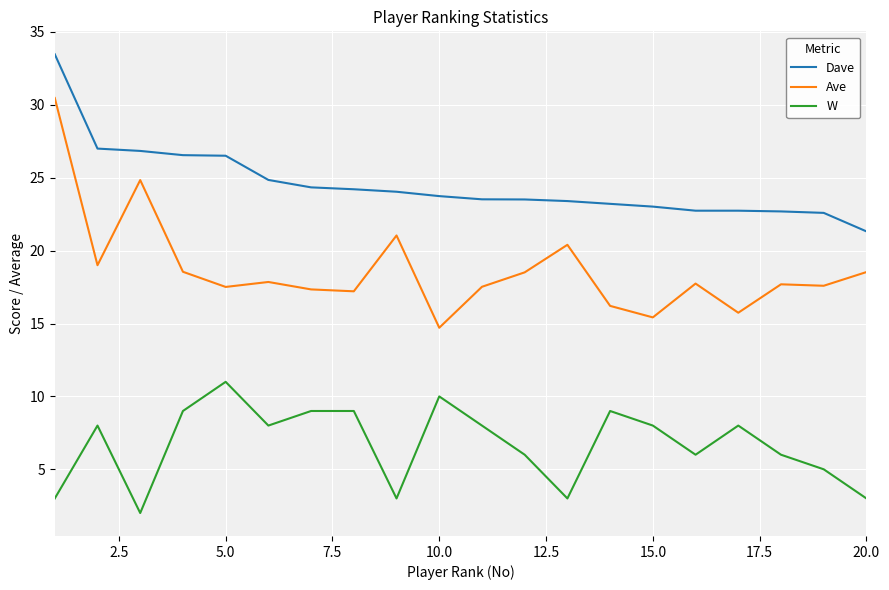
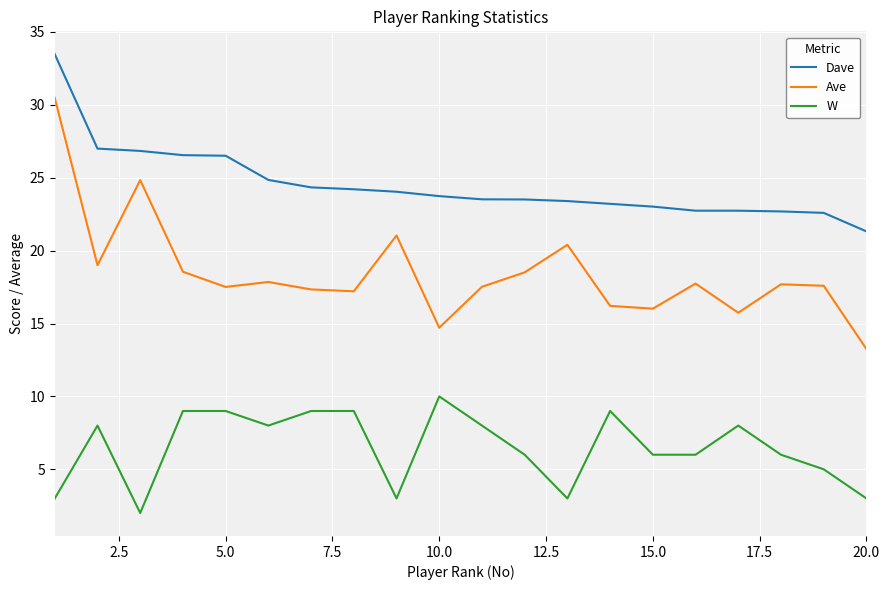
  {
    "Dave": {
      "5.0": 26.5,
      "10.0": 23.7,
      "15.0": 23.0,
      "20.0": 21.3
    },
    "Ave": {
      "5.0": 17.5,
      "10.0": 14.7,
-     "15.0": 15.4,
-     "20.0": 18.5
+     "15.0": 16.0,
+     "20.0": 13.3
    },
    "W": {
-     "5.0": 11,
+     "5.0": 9,
      "10.0": 10,
-     "15.0": 8,
+     "15.0": 6,
      "20.0": 3
    }
  }
